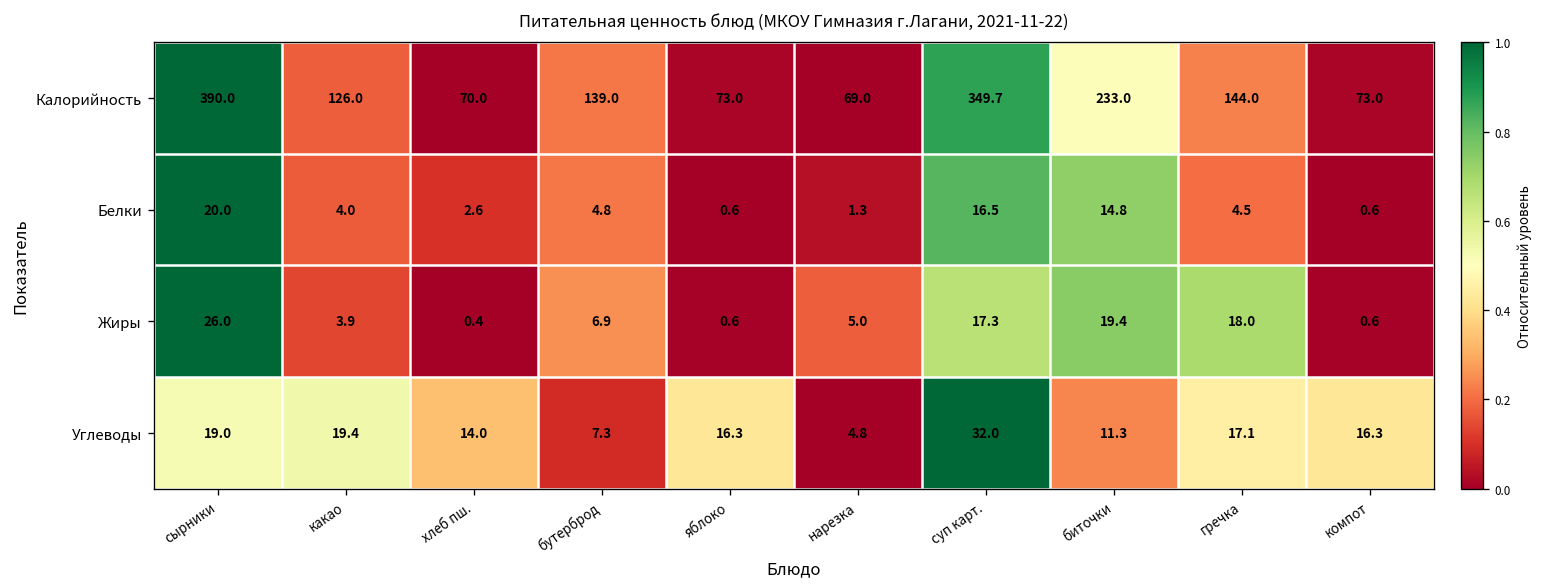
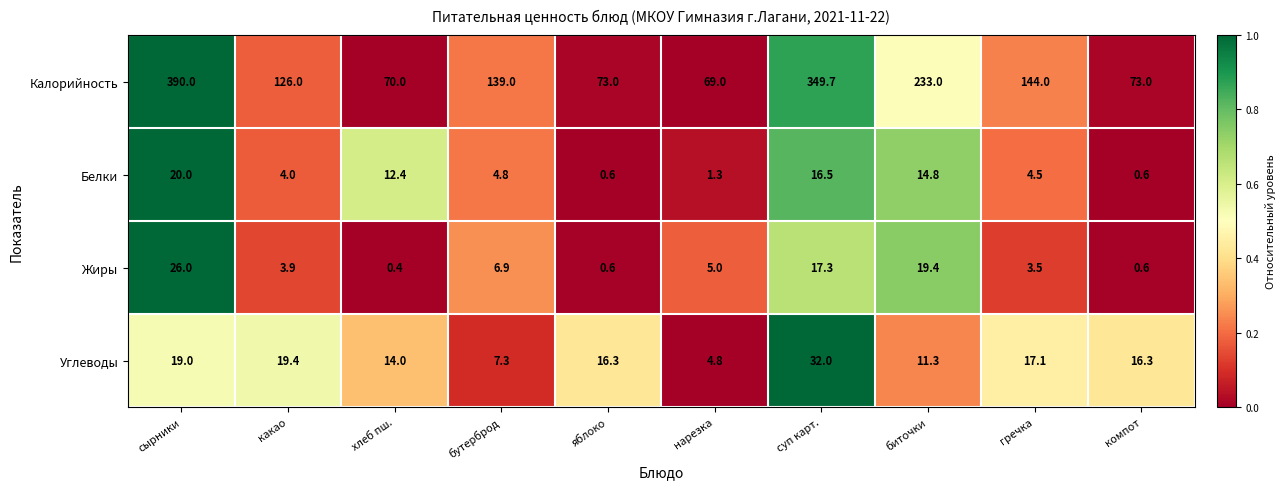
  {
    "Калорийность": {
      "сырники": 390.0,
      "какао": 126.0,
      "хлеб пш.": 70.0,
      "бутерброд": 139.0,
      "яблоко": 73.0,
      "нарезка": 69.0,
      "суп карт.": 349.7,
      "биточки": 233.0,
      "гречка": 144.0,
      "компот": 73.0
    },
    "Белки": {
      "сырники": 20.0,
      "какао": 4.0,
-     "хлеб пш.": 2.6,
+     "хлеб пш.": 12.4,
      "бутерброд": 4.8,
      "яблоко": 0.6,
      "нарезка": 1.3,
      "суп карт.": 16.5,
      "биточки": 14.8,
      "гречка": 4.5,
      "компот": 0.6
    },
    "Жиры": {
      "сырники": 26.0,
      "какао": 3.9,
      "хлеб пш.": 0.4,
      "бутерброд": 6.9,
      "яблоко": 0.6,
      "нарезка": 5.0,
      "суп карт.": 17.3,
      "биточки": 19.4,
-     "гречка": 18.0,
+     "гречка": 3.5,
      "компот": 0.6
    },
    "Углеводы": {
      "сырники": 19.0,
      "какао": 19.4,
      "хлеб пш.": 14.0,
      "бутерброд": 7.3,
      "яблоко": 16.3,
      "нарезка": 4.8,
      "суп карт.": 32.0,
      "биточки": 11.3,
      "гречка": 17.1,
      "компот": 16.3
    }
  }
